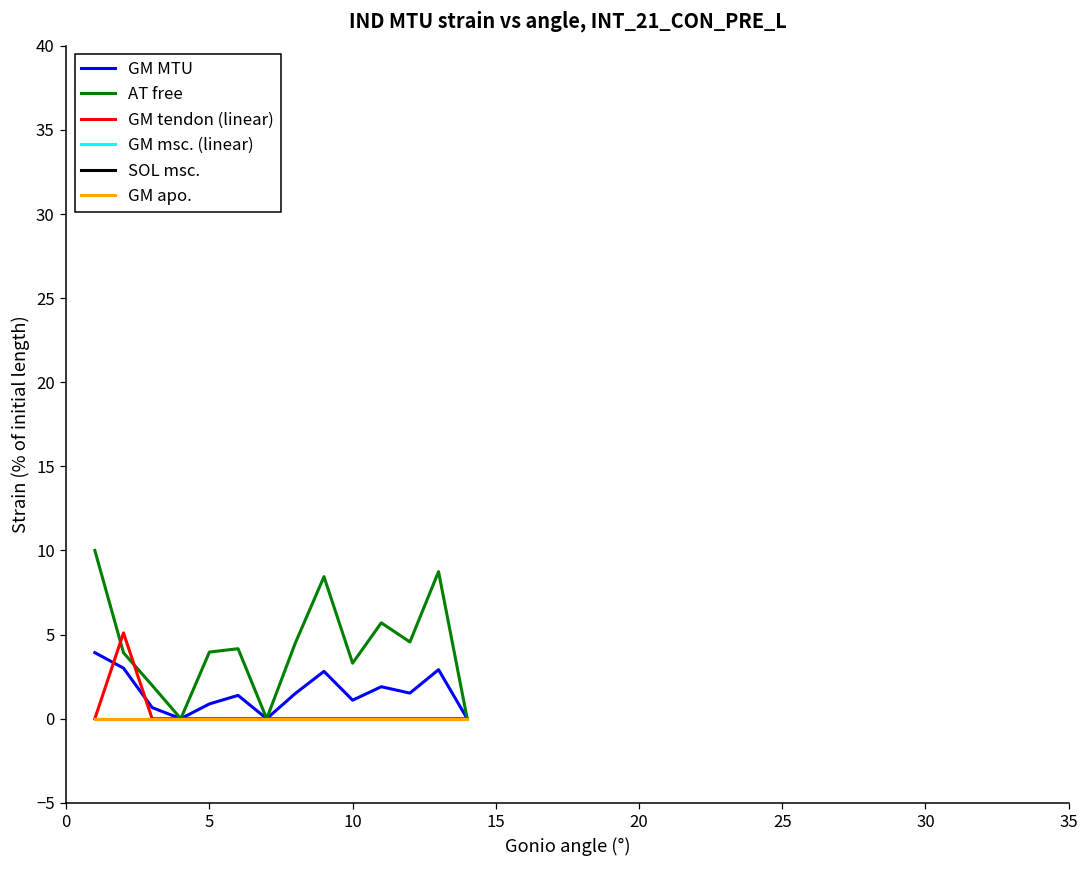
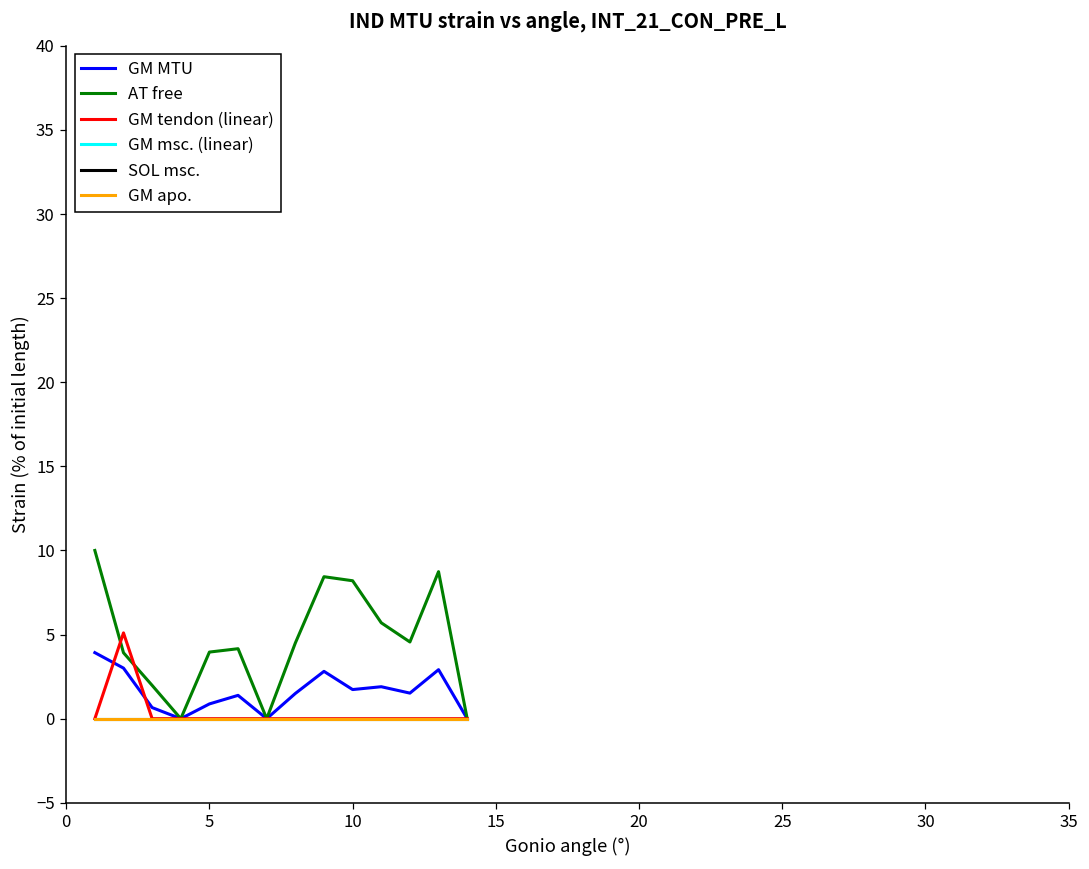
  {
    "GM MTU": {
      "5": 0.9,
-     "10": 1.1
+     "10": 1.7
    },
    "AT free": {
      "5": 4.0,
-     "10": 3.3
+     "10": 8.2
    }
  }
